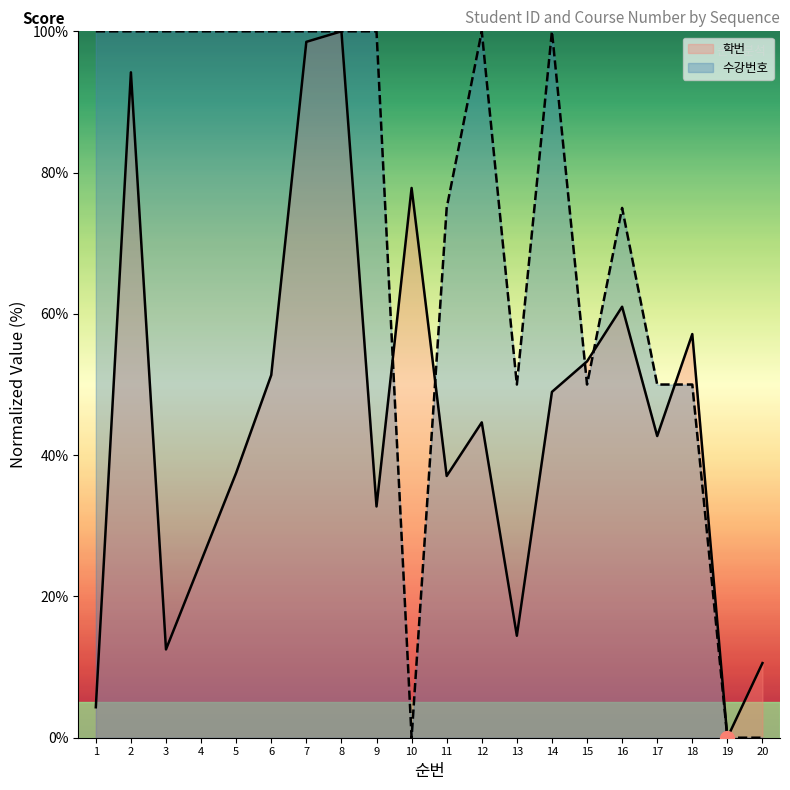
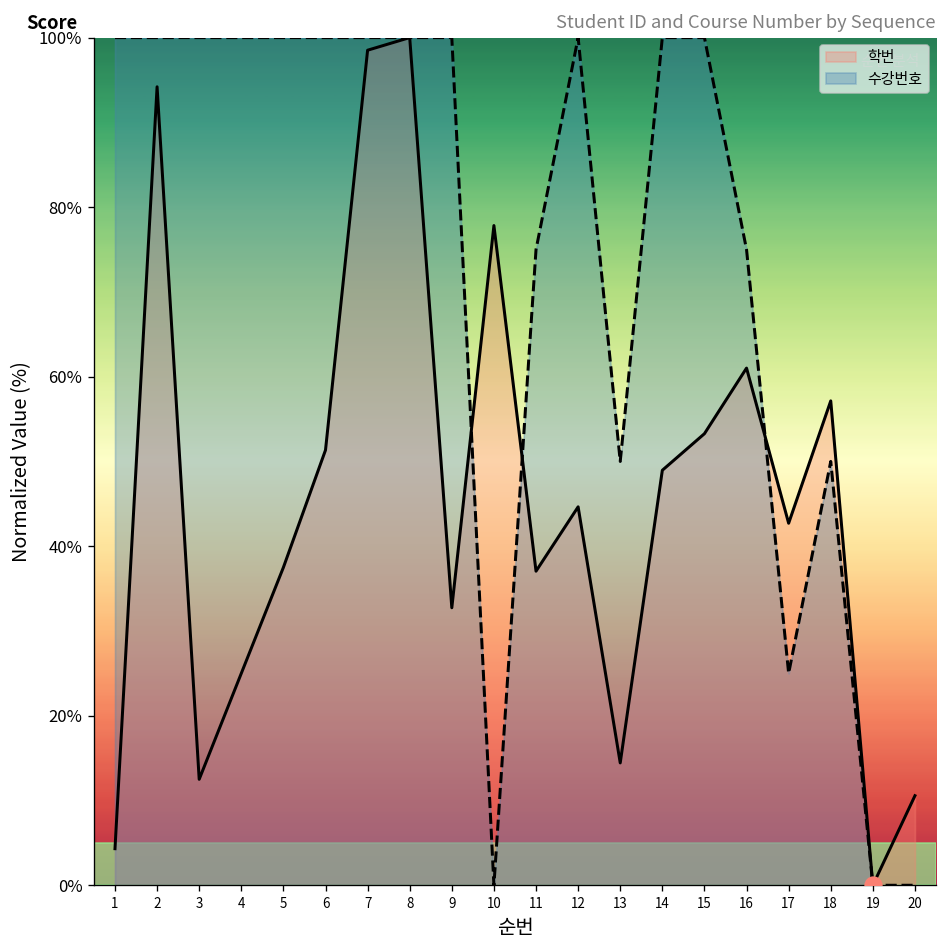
  {
    "수강번호": {
      "1": "100%",
      "2": "100%",
      "3": "100%",
      "4": "100%",
      "5": "100%",
      "6": "100%",
      "7": "100%",
      "9": "100%",
      "11": "75%",
      "12": "100%",
      "13": "50%",
      "14": "100%",
-     "15": "50%",
+     "15": "100%",
      "16": "75%",
-     "17": "50%",
+     "17": "25%",
      "18": "50%"
    }
  }
